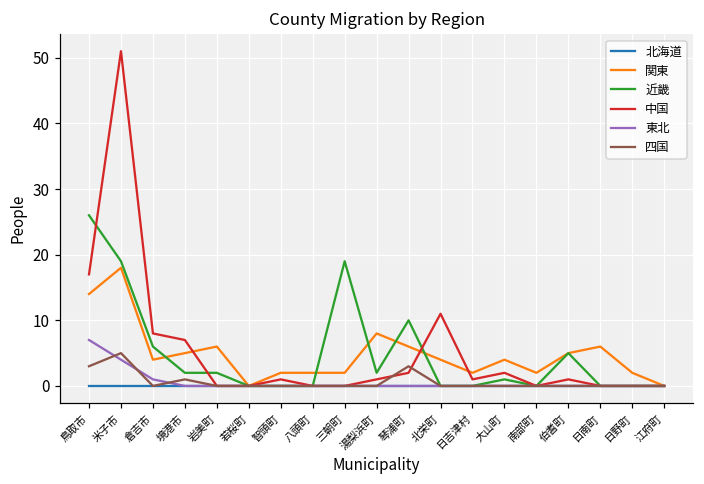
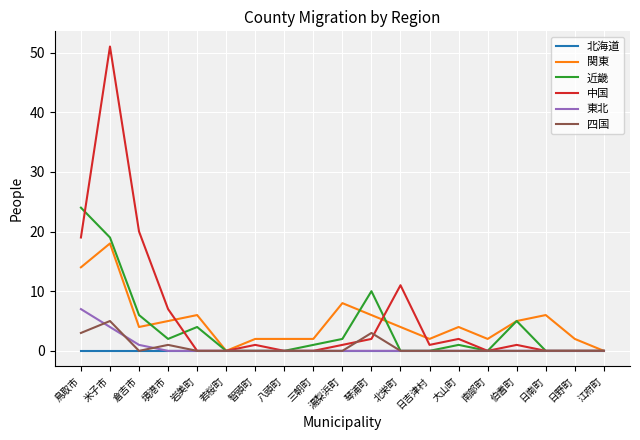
  {
    "北海道": {
      "鳥取市": 0,
      "米子市": 0
    },
    "関東": {
      "鳥取市": 14,
      "米子市": 18,
      "倉吉市": 4,
      "境港市": 5,
      "岩美町": 6,
      "智頭町": 2,
      "八頭町": 2,
      "三朝町": 2,
      "湯梨浜町": 8,
      "琴浦町": 6,
      "北栄町": 4,
      "日吉津村": 2,
      "大山町": 4,
      "南部町": 2,
      "日南町": 6,
      "日野町": 2
    },
    "近畿": {
-     "鳥取市": 26,
+     "鳥取市": 24,
      "米子市": 19,
      "倉吉市": 6,
      "境港市": 2,
-     "岩美町": 2,
-     "三朝町": 19,
+     "岩美町": 4,
+     "三朝町": 1,
      "湯梨浜町": 2,
      "琴浦町": 10,
      "大山町": 1
    },
    "中国": {
-     "鳥取市": 17,
+     "鳥取市": 19,
      "米子市": 51,
-     "倉吉市": 8,
+     "倉吉市": 20,
      "境港市": 7,
      "智頭町": 1,
      "湯梨浜町": 1,
      "琴浦町": 2,
      "北栄町": 11,
      "日吉津村": 1,
      "大山町": 2,
      "伯耆町": 1
    },
    "東北": {
      "鳥取市": 7,
      "米子市": 4,
      "倉吉市": 1
    },
    "四国": {
      "鳥取市": 3,
      "米子市": 5,
      "境港市": 1,
      "琴浦町": 3
    }
  }
